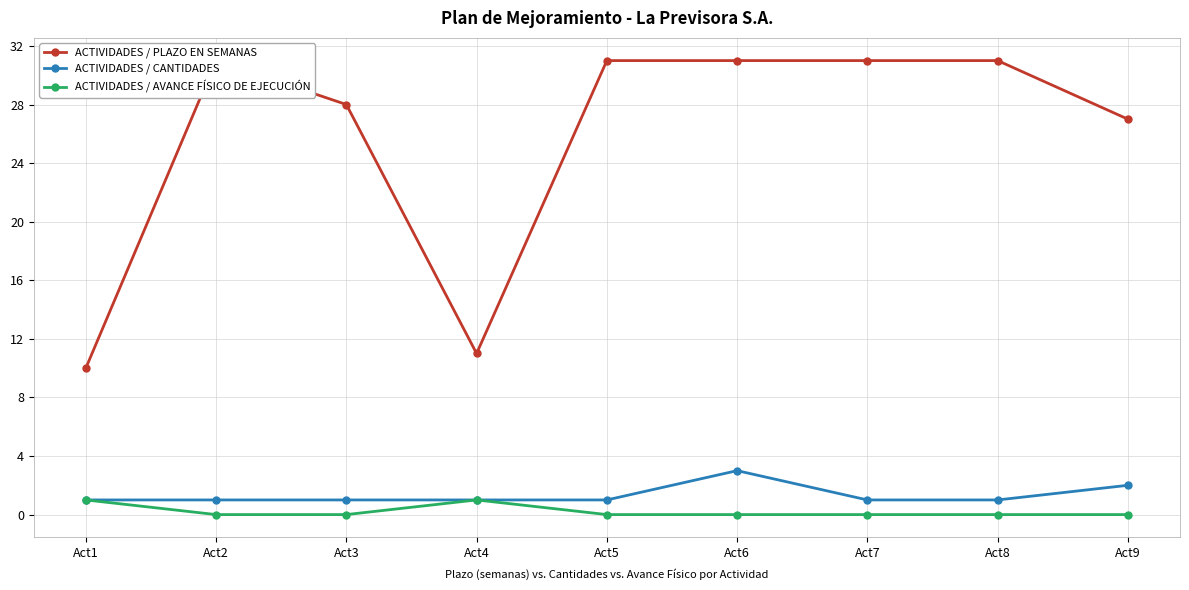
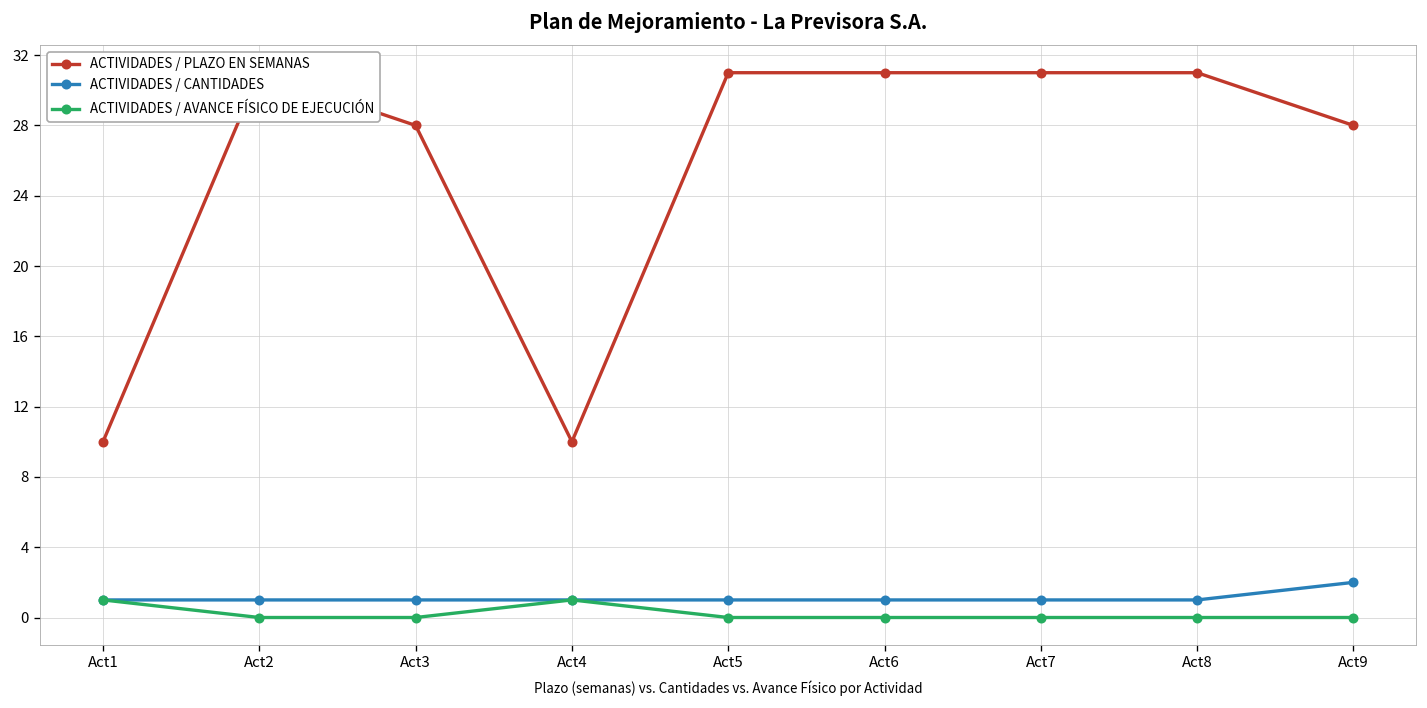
  {
    "ACTIVIDADES / PLAZO EN SEMANAS": {
      "Act1": 10,
      "Act3": 28,
-     "Act4": 11,
+     "Act4": 10,
      "Act5": 31,
      "Act6": 31,
      "Act7": 31,
      "Act8": 31,
-     "Act9": 27
+     "Act9": 28
    },
    "ACTIVIDADES / CANTIDADES": {
      "Act2": 1,
      "Act3": 1,
      "Act5": 1,
-     "Act6": 3,
+     "Act6": 1,
      "Act7": 1,
      "Act8": 1,
      "Act9": 2
    },
    "ACTIVIDADES / AVANCE FÍSICO DE EJECUCIÓN": {
      "Act2": 0,
      "Act3": 0,
      "Act5": 0,
      "Act6": 0,
      "Act7": 0,
      "Act8": 0,
      "Act9": 0
    }
  }
